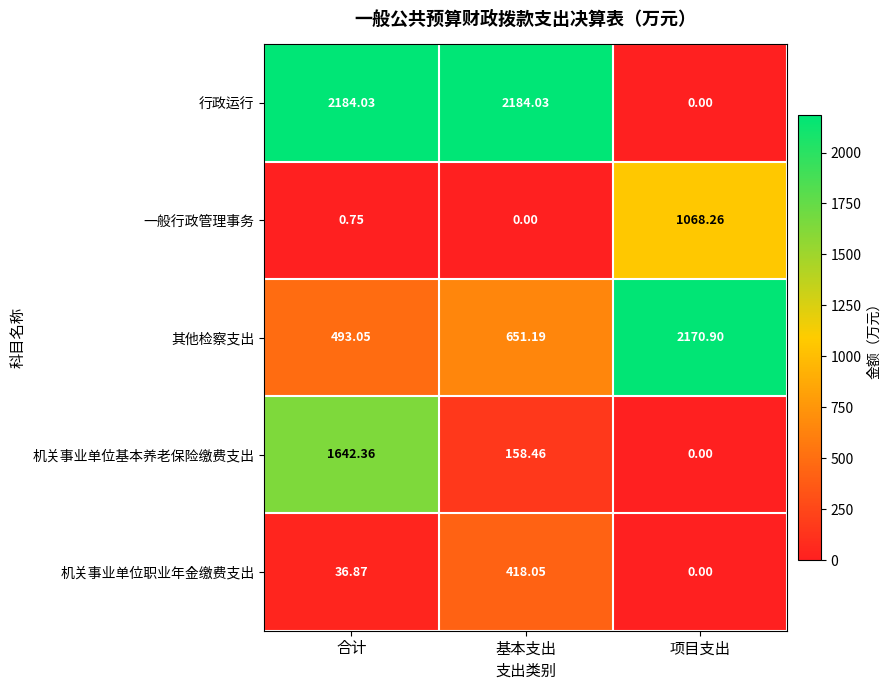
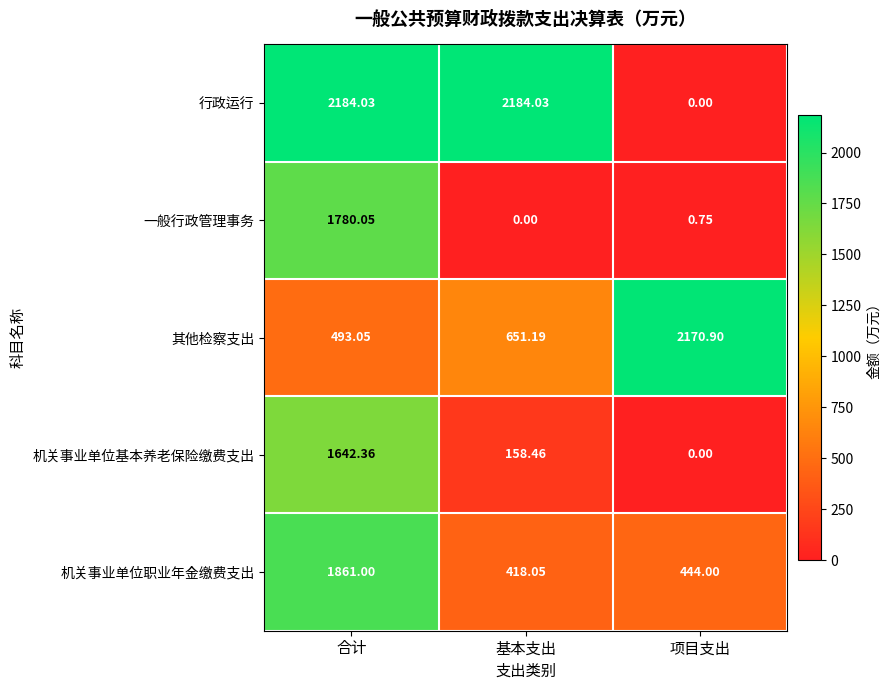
  {
    "行政运行": {
      "合计": 2184.03,
      "基本支出": 2184.03,
      "项目支出": 0.00
    },
    "一般行政管理事务": {
-     "合计": 0.75,
+     "合计": 1780.05,
      "基本支出": 0.00,
-     "项目支出": 1068.26
+     "项目支出": 0.75
    },
    "其他检察支出": {
      "合计": 493.05,
      "基本支出": 651.19,
      "项目支出": 2170.90
    },
    "机关事业单位基本养老保险缴费支出": {
      "合计": 1642.36,
      "基本支出": 158.46,
      "项目支出": 0.00
    },
    "机关事业单位职业年金缴费支出": {
-     "合计": 36.87,
+     "合计": 1861.00,
      "基本支出": 418.05,
-     "项目支出": 0.00
+     "项目支出": 444.00
    }
  }
